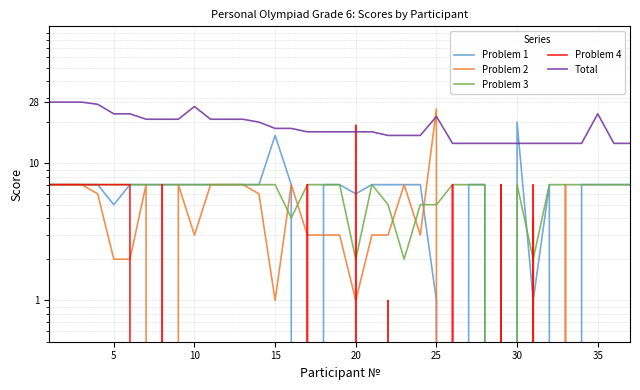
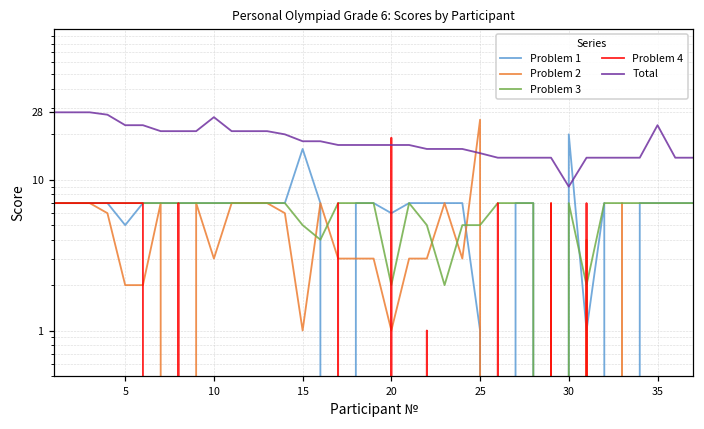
  {
    "Problem 1": {
      "5": 5,
      "15": 16,
      "20": 6,
      "25": 1,
      "30": 20
    },
    "Problem 2": {
      "5": 2,
      "10": 3,
      "15": 1,
      "20": 1,
      "25": 25
    },
    "Problem 3": {
-     "15": 7,
+     "15": 5,
      "20": 2,
      "25": 5,
      "30": 7
    },
    "Problem 4": {
      "20": 19
    },
    "Total": {
      "5": 23,
      "10": 26,
      "15": 18,
      "20": 17,
-     "25": 22,
-     "30": 14,
+     "25": 15,
+     "30": 9,
      "35": 23
    }
  }
